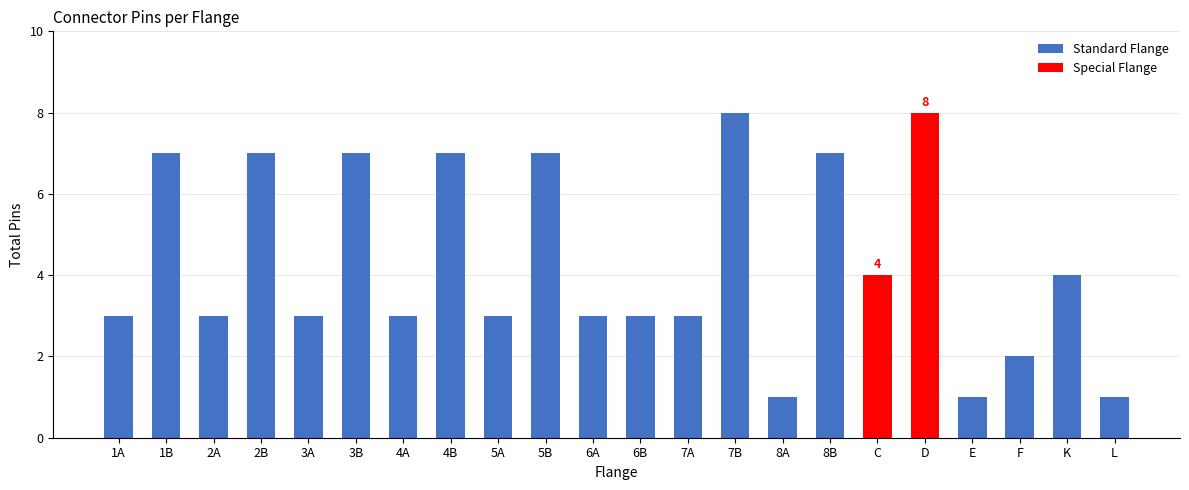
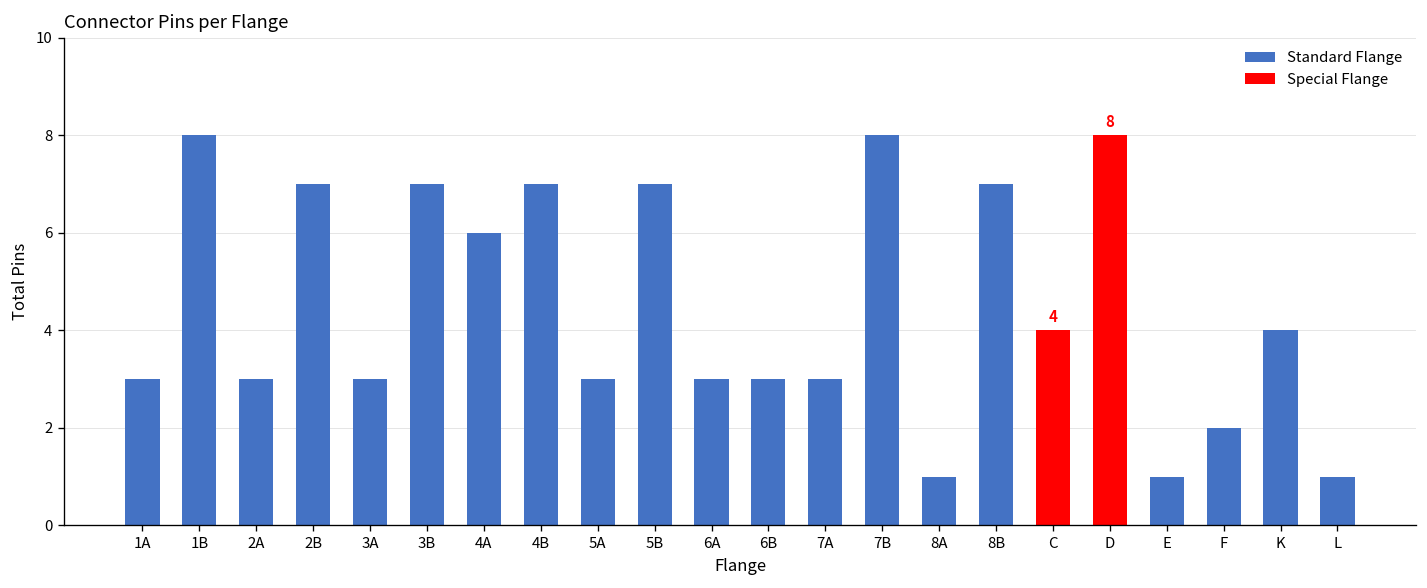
  {
    "1A": 3,
-   "1B": 7,
+   "1B": 8,
    "2A": 3,
    "2B": 7,
    "3A": 3,
    "3B": 7,
-   "4A": 3,
+   "4A": 6,
    "4B": 7,
    "5A": 3,
    "5B": 7,
    "6A": 3,
    "6B": 3,
    "7A": 3,
    "7B": 8,
    "8A": 1,
    "8B": 7,
    "E": 1,
    "F": 2,
    "K": 4,
    "L": 1
  }
